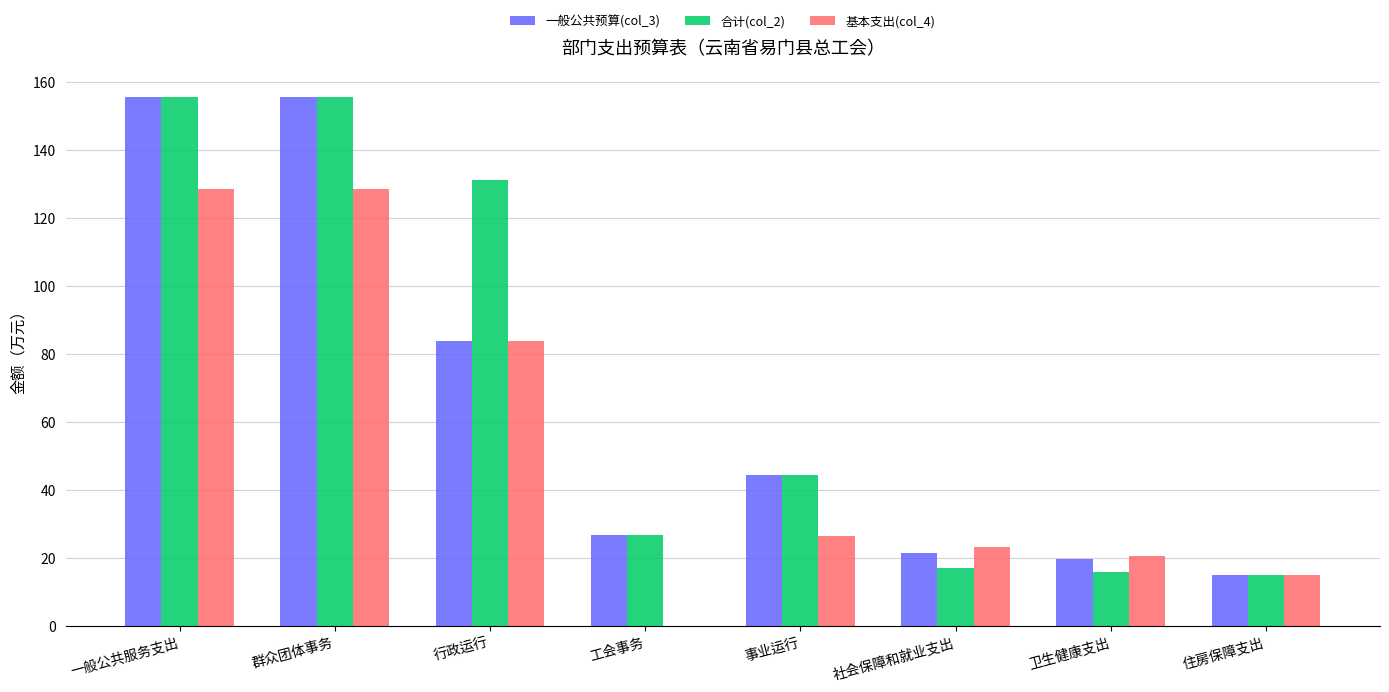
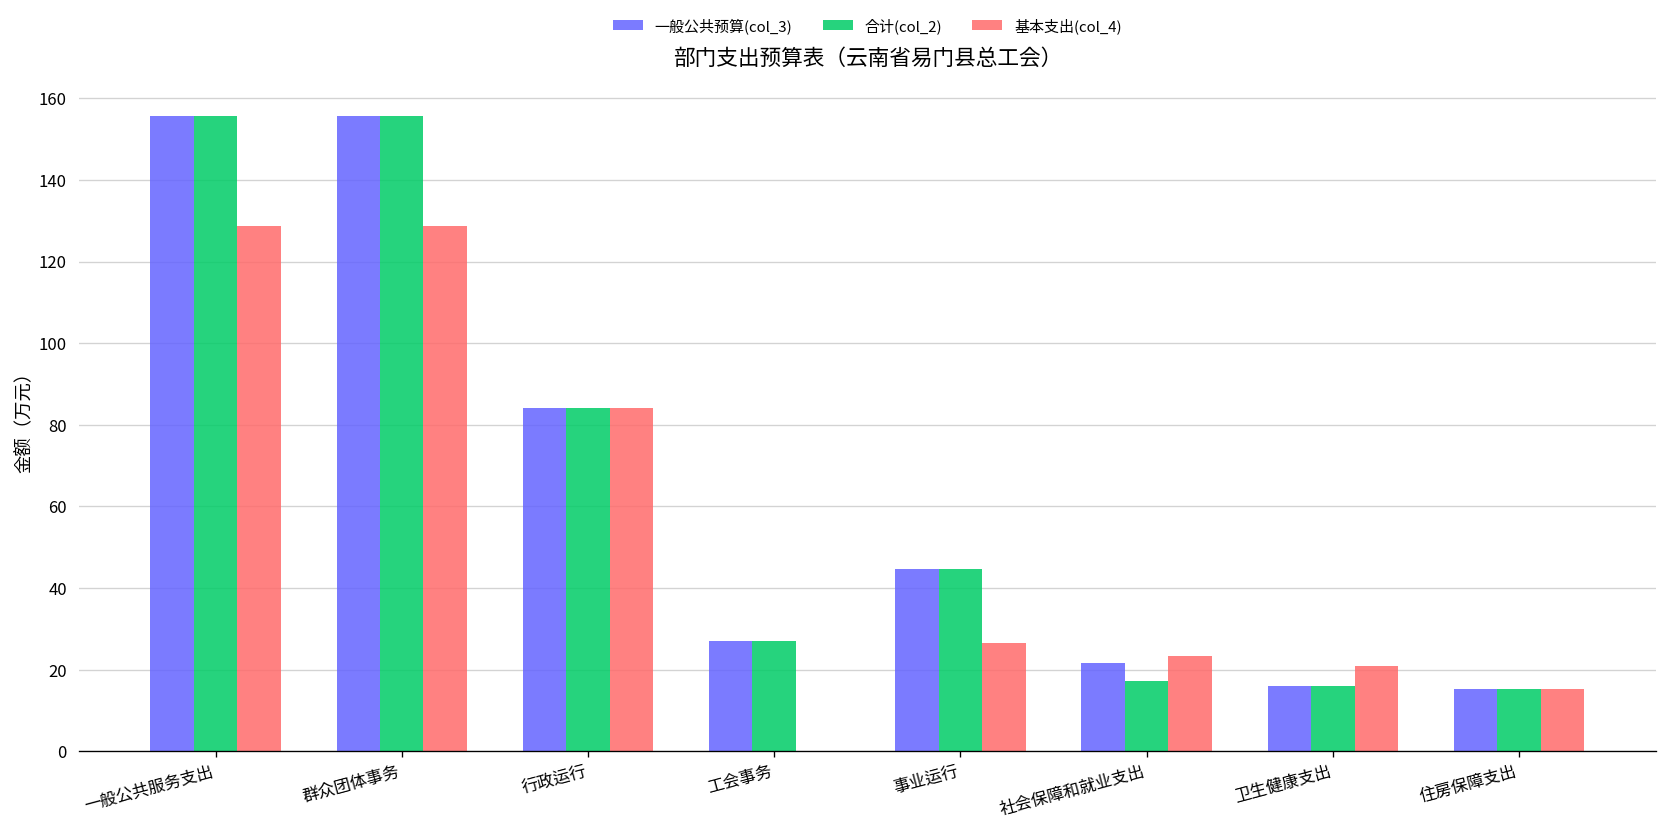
  {
    "一般公共预算(col_3)": {
      "一般公共服务支出": 156,
      "群众团体事务": 156,
      "行政运行": 84,
      "工会事务": 27,
      "事业运行": 45,
      "社会保障和就业支出": 22,
-     "卫生健康支出": 20,
+     "卫生健康支出": 16,
      "住房保障支出": 15
    },
    "合计(col_2)": {
      "一般公共服务支出": 156,
      "群众团体事务": 156,
-     "行政运行": 131,
+     "行政运行": 84,
      "工会事务": 27,
      "事业运行": 45,
      "社会保障和就业支出": 17,
      "卫生健康支出": 16,
      "住房保障支出": 15
    },
    "基本支出(col_4)": {
      "一般公共服务支出": 129,
      "群众团体事务": 129,
      "行政运行": 84,
      "工会事务": 0,
      "事业运行": 27,
      "社会保障和就业支出": 23,
      "卫生健康支出": 21,
      "住房保障支出": 15
    }
  }
